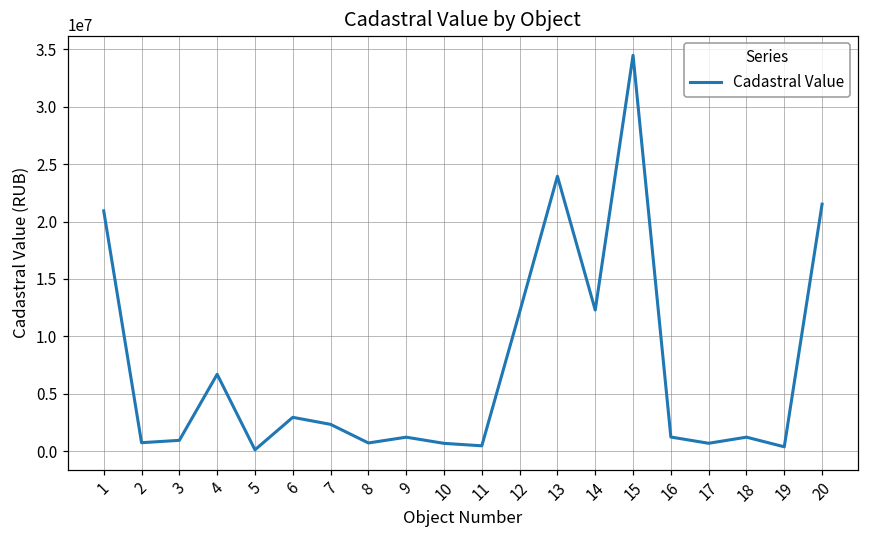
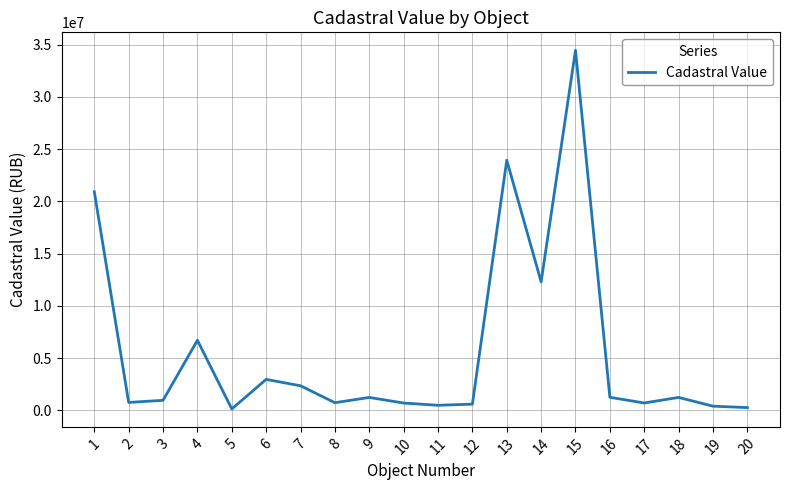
  {
    "1": 20900000,
    "2": 700000,
    "3": 1000000,
    "4": 6700000,
    "5": 100000,
    "6": 3000000,
    "7": 2300000,
    "8": 700000,
    "9": 1200000,
    "10": 700000,
    "11": 500000,
-   "12": 12100000,
+   "12": 600000,
    "13": 23900000,
    "14": 12300000,
    "15": 34500000,
    "16": 1200000,
    "17": 700000,
    "18": 1200000,
    "19": 400000,
-   "20": 21500000
+   "20": 300000
  }
